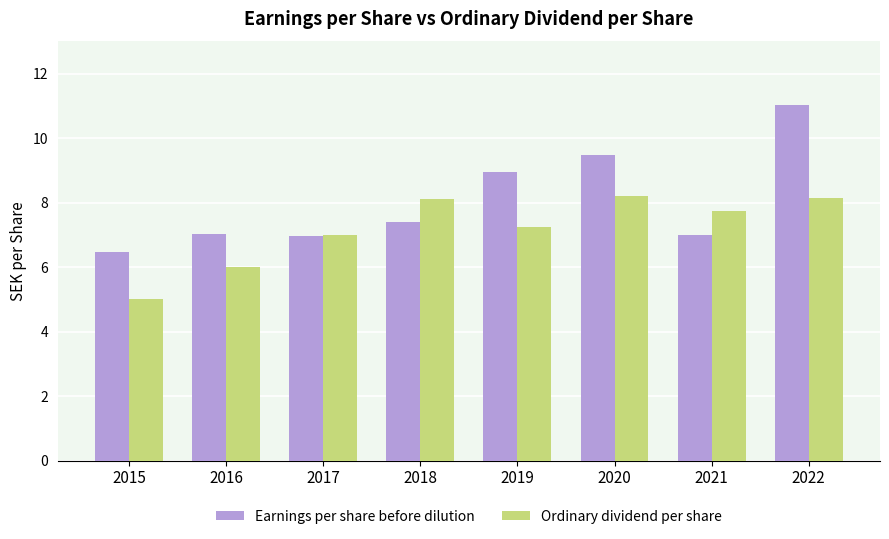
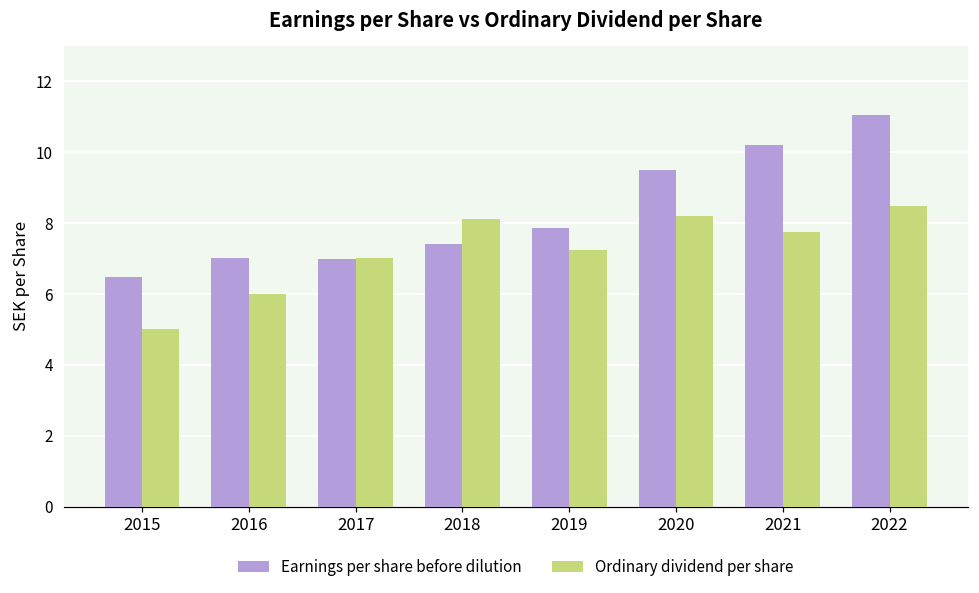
  {
    "Earnings per share before dilution": {
      "2015": 6.5,
      "2016": 7.0,
      "2017": 7.0,
      "2018": 7.4,
-     "2019": 9.0,
+     "2019": 7.9,
      "2020": 9.5,
-     "2021": 7.0,
+     "2021": 10.2,
      "2022": 11.0
    },
    "Ordinary dividend per share": {
      "2015": 5.0,
      "2016": 6.0,
      "2017": 7.0,
      "2018": 8.1,
      "2019": 7.3,
      "2020": 8.2,
      "2021": 7.8,
-     "2022": 8.2
+     "2022": 8.5
    }
  }
